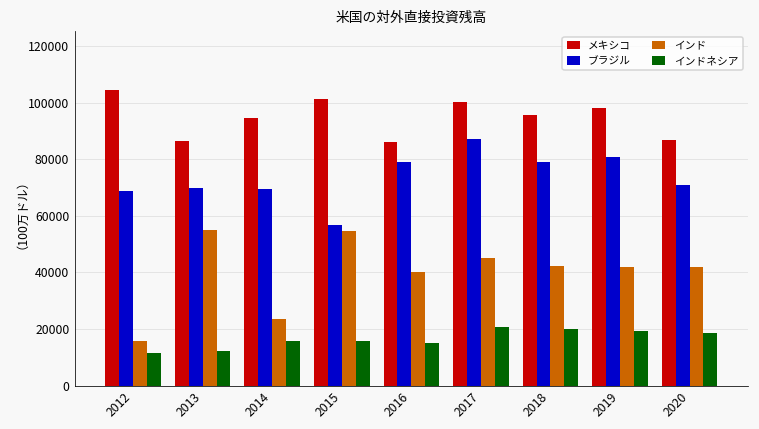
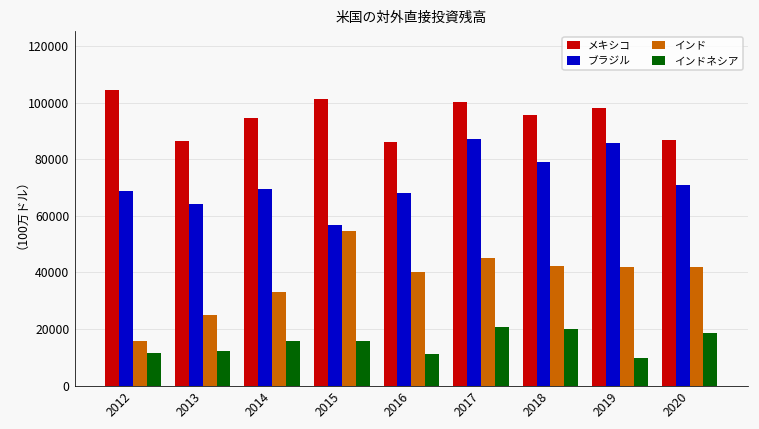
  {
    "メキシコ": {
      "2012": 104000,
      "2013": 86000,
      "2014": 94000,
      "2015": 101000,
      "2016": 86000,
      "2017": 100000,
      "2018": 96000,
      "2019": 98000,
      "2020": 87000
    },
    "ブラジル": {
      "2012": 69000,
-     "2013": 70000,
+     "2013": 64000,
      "2014": 70000,
      "2015": 57000,
-     "2016": 79000,
+     "2016": 68000,
      "2017": 87000,
      "2018": 79000,
-     "2019": 81000,
+     "2019": 86000,
      "2020": 71000
    },
    "インド": {
      "2012": 16000,
-     "2013": 55000,
-     "2014": 24000,
+     "2013": 25000,
+     "2014": 33000,
      "2015": 55000,
      "2016": 40000,
      "2017": 45000,
      "2018": 42000,
      "2019": 42000,
      "2020": 42000
    },
    "インドネシア": {
      "2012": 11000,
      "2013": 12000,
      "2014": 16000,
      "2015": 16000,
-     "2016": 15000,
+     "2016": 11000,
      "2017": 21000,
      "2018": 20000,
-     "2019": 19000,
+     "2019": 10000,
      "2020": 19000
    }
  }
